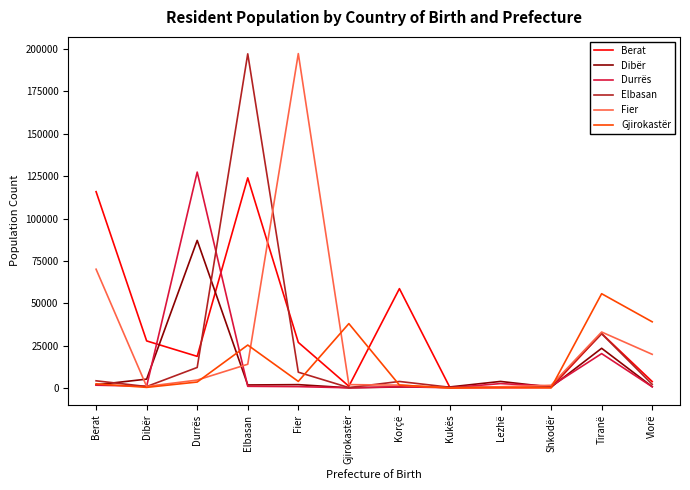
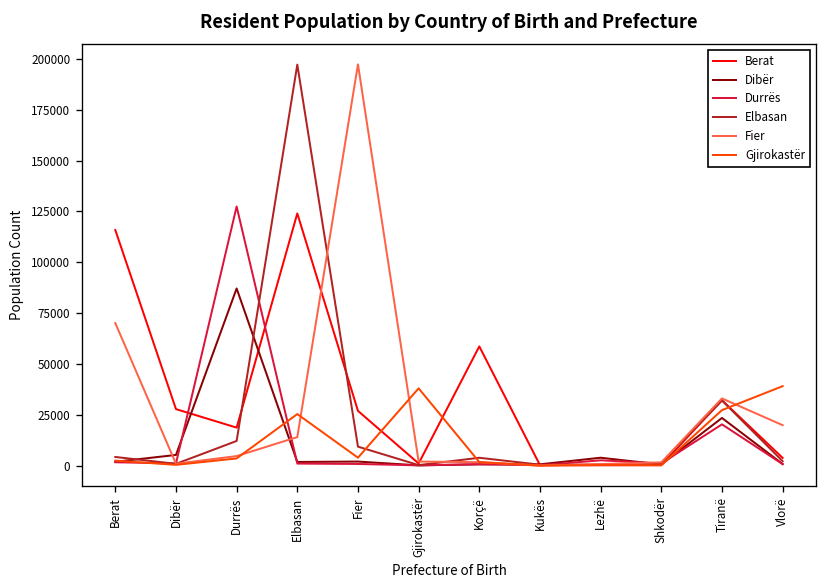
  {
    "Berat": {
      "Berat": 116000,
      "Dibër": 28000,
      "Durrës": 19000,
      "Elbasan": 124000,
      "Fier": 27000,
      "Korçë": 59000,
      "Vlorë": 4000
    },
    "Dibër": {
      "Dibër": 5000,
      "Durrës": 87000,
      "Tiranë": 23000
    },
    "Fier": {
      "Berat": 70000,
      "Elbasan": 14000,
      "Fier": 197000,
      "Vlorë": 20000
    },
    "Gjirokastër": {
      "Elbasan": 25000,
      "Fier": 4000,
      "Gjirokastër": 38000,
-     "Tiranë": 56000,
+     "Tiranë": 27000,
      "Vlorë": 39000
    }
  }
